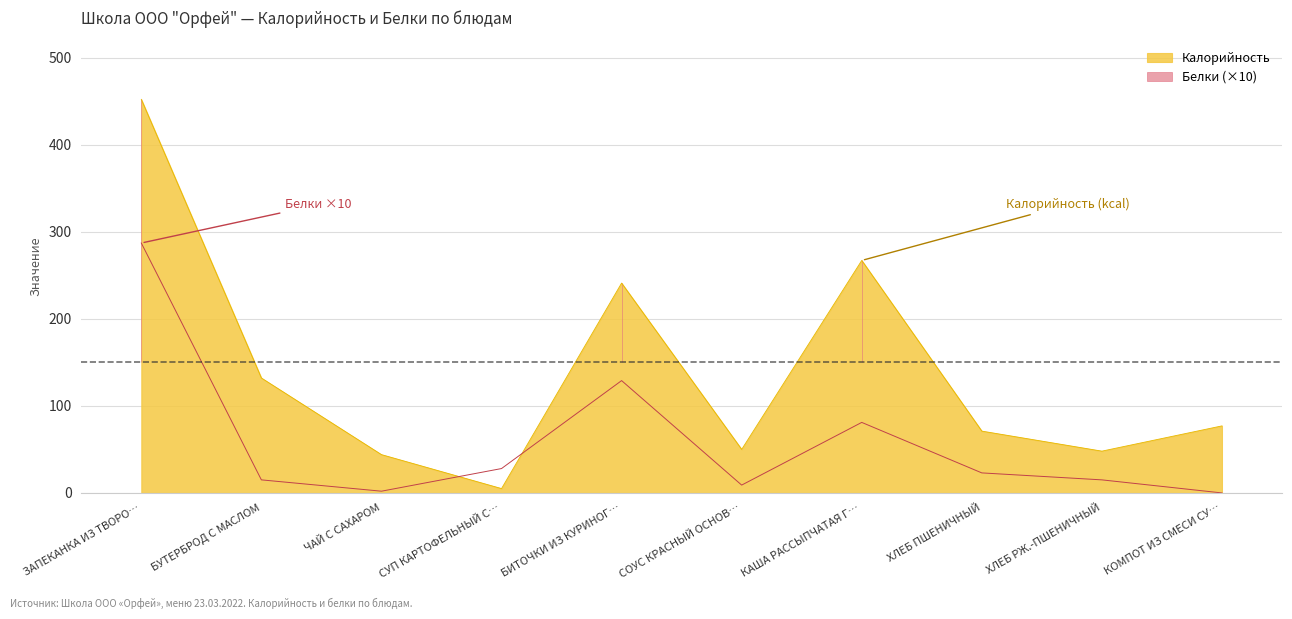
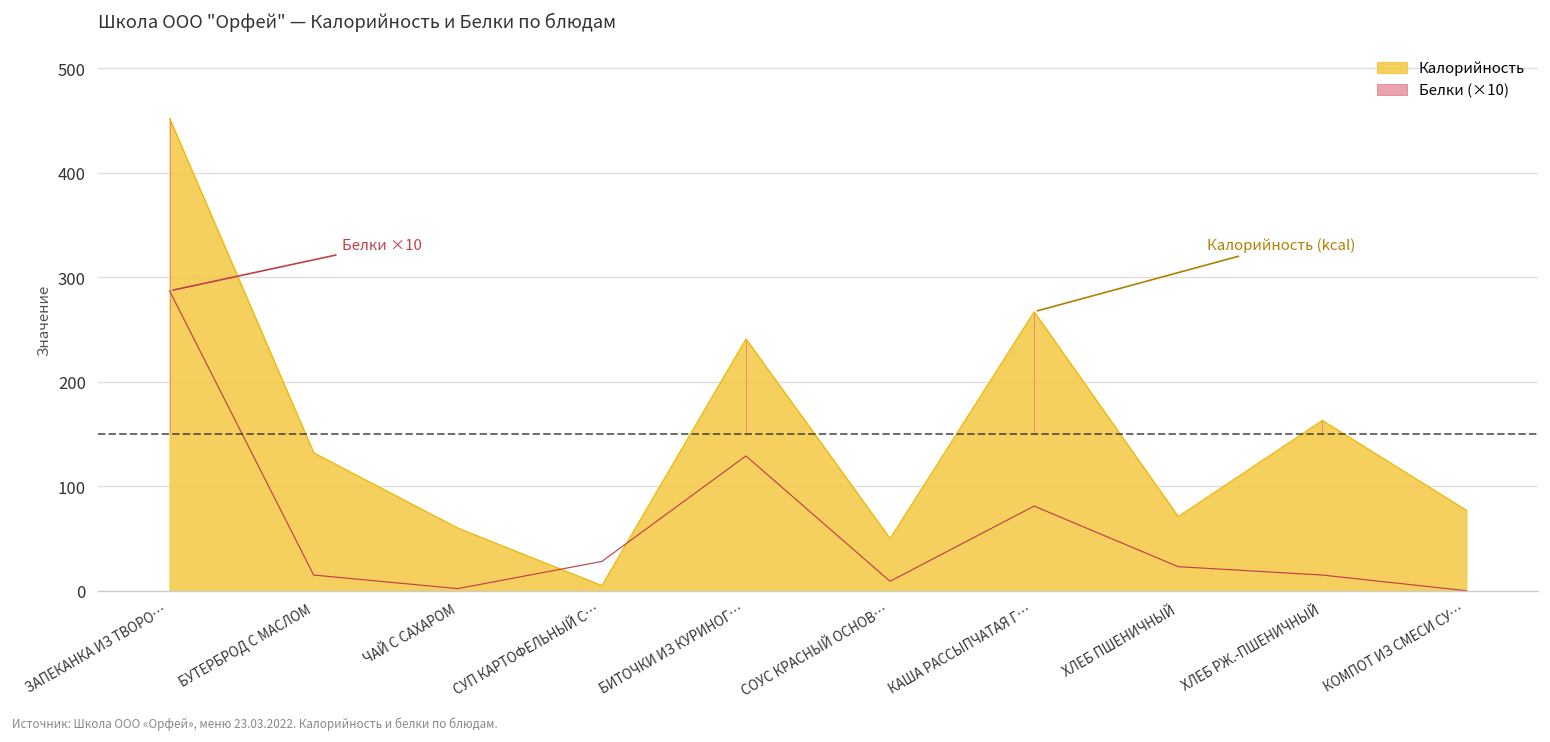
  {
    "Калорийность": {
      "ЗАПЕКАНКА ИЗ ТВОРО…": 450,
      "БУТЕРБРОД С МАСЛОМ": 130,
-     "ЧАЙ С САХАРОМ": 40,
+     "ЧАЙ С САХАРОМ": 60,
      "СУП КАРТОФЕЛЬНЫЙ С…": 10,
      "БИТОЧКИ ИЗ КУРИНОГ…": 240,
      "СОУС КРАСНЫЙ ОСНОВ…": 50,
      "КАША РАССЫПЧАТАЯ Г…": 270,
      "ХЛЕБ ПШЕНИЧНЫЙ": 70,
-     "ХЛЕБ РЖ.-ПШЕНИЧНЫЙ": 50,
+     "ХЛЕБ РЖ.-ПШЕНИЧНЫЙ": 160,
      "КОМПОТ ИЗ СМЕСИ СУ…": 80
    }
  }
